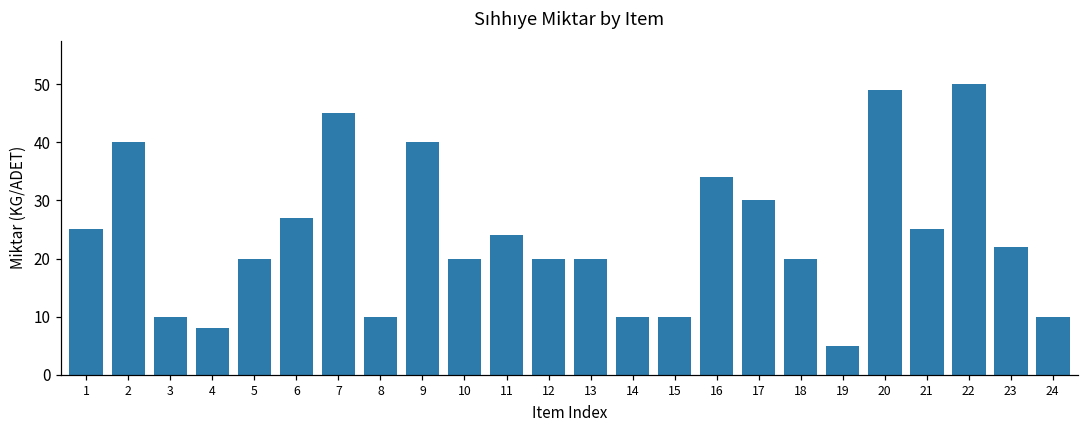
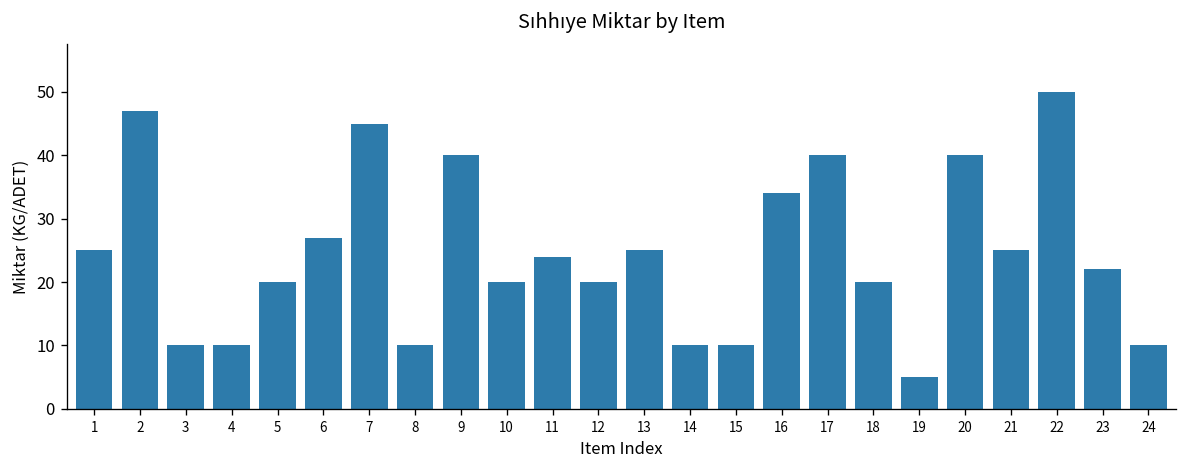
  {
    "1": 25,
-   "2": 40,
+   "2": 47,
    "3": 10,
-   "4": 8,
+   "4": 10,
    "5": 20,
    "6": 27,
    "7": 45,
    "8": 10,
    "9": 40,
    "10": 20,
    "11": 24,
    "12": 20,
-   "13": 20,
+   "13": 25,
    "14": 10,
    "15": 10,
    "16": 34,
-   "17": 30,
+   "17": 40,
    "18": 20,
    "19": 5,
-   "20": 49,
+   "20": 40,
    "21": 25,
    "22": 50,
    "23": 22,
    "24": 10
  }
